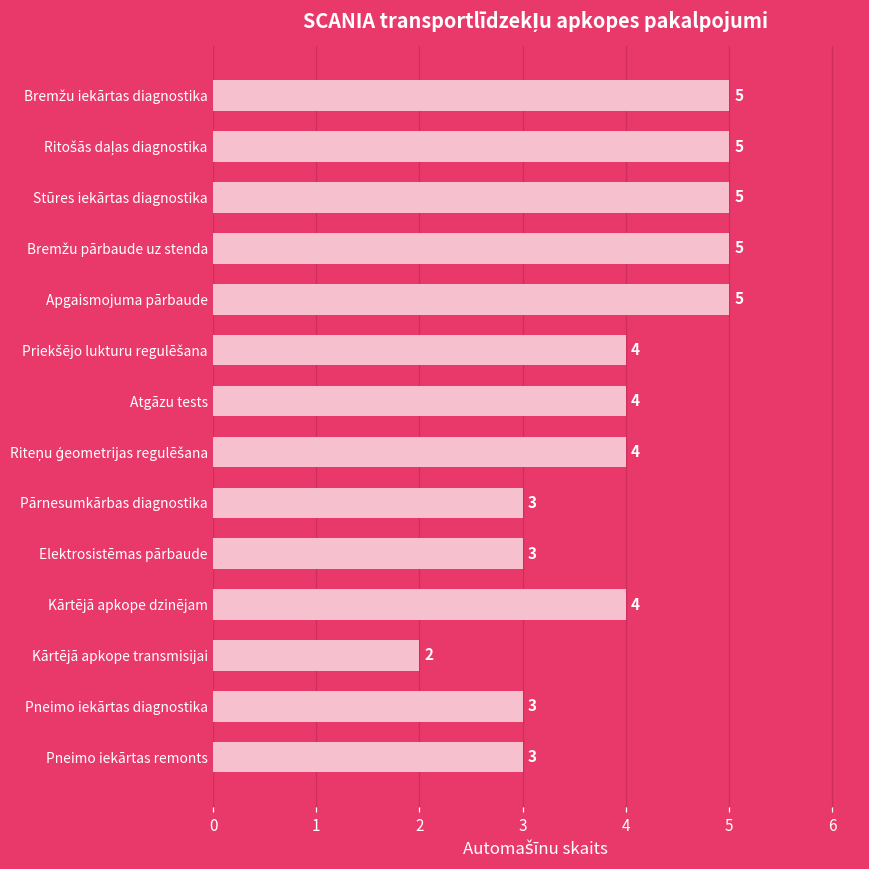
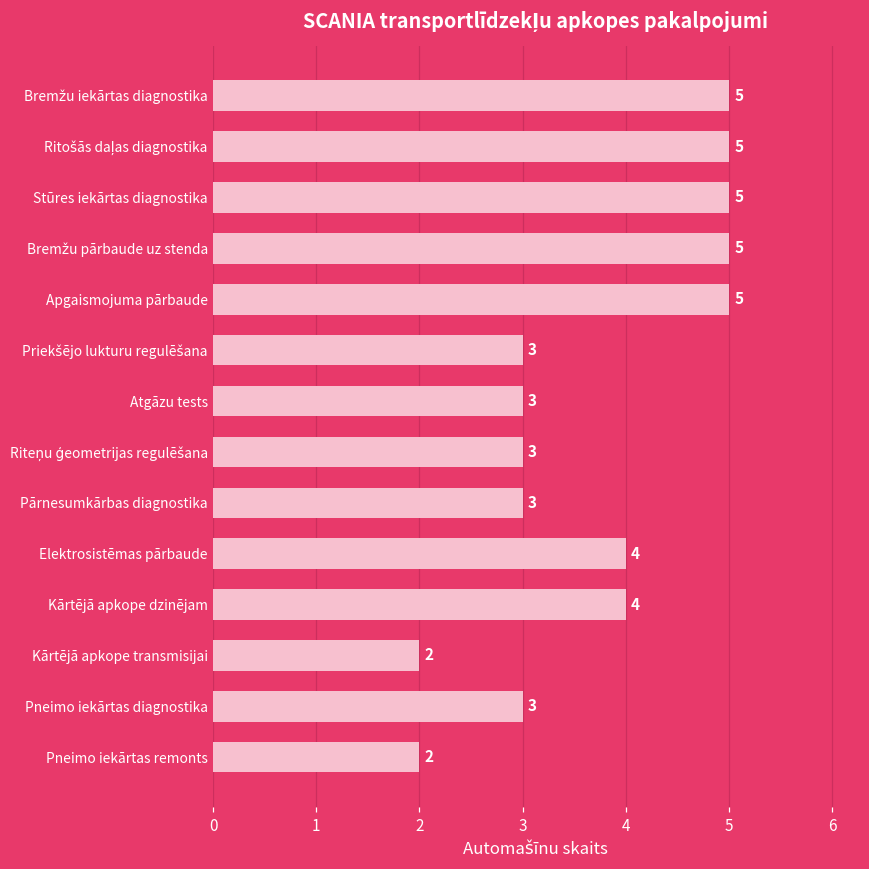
  {
    "Bremžu iekārtas diagnostika": 5,
    "Ritošās daļas diagnostika": 5,
    "Stūres iekārtas diagnostika": 5,
    "Bremžu pārbaude uz stenda": 5,
    "Apgaismojuma pārbaude": 5,
-   "Priekšējo lukturu regulēšana": 4,
-   "Atgāzu tests": 4,
-   "Riteņu ģeometrijas regulēšana": 4,
+   "Priekšējo lukturu regulēšana": 3,
+   "Atgāzu tests": 3,
+   "Riteņu ģeometrijas regulēšana": 3,
    "Pārnesumkārbas diagnostika": 3,
-   "Elektrosistēmas pārbaude": 3,
+   "Elektrosistēmas pārbaude": 4,
    "Kārtējā apkope dzinējam": 4,
    "Kārtējā apkope transmisijai": 2,
    "Pneimo iekārtas diagnostika": 3,
-   "Pneimo iekārtas remonts": 3
+   "Pneimo iekārtas remonts": 2
  }
